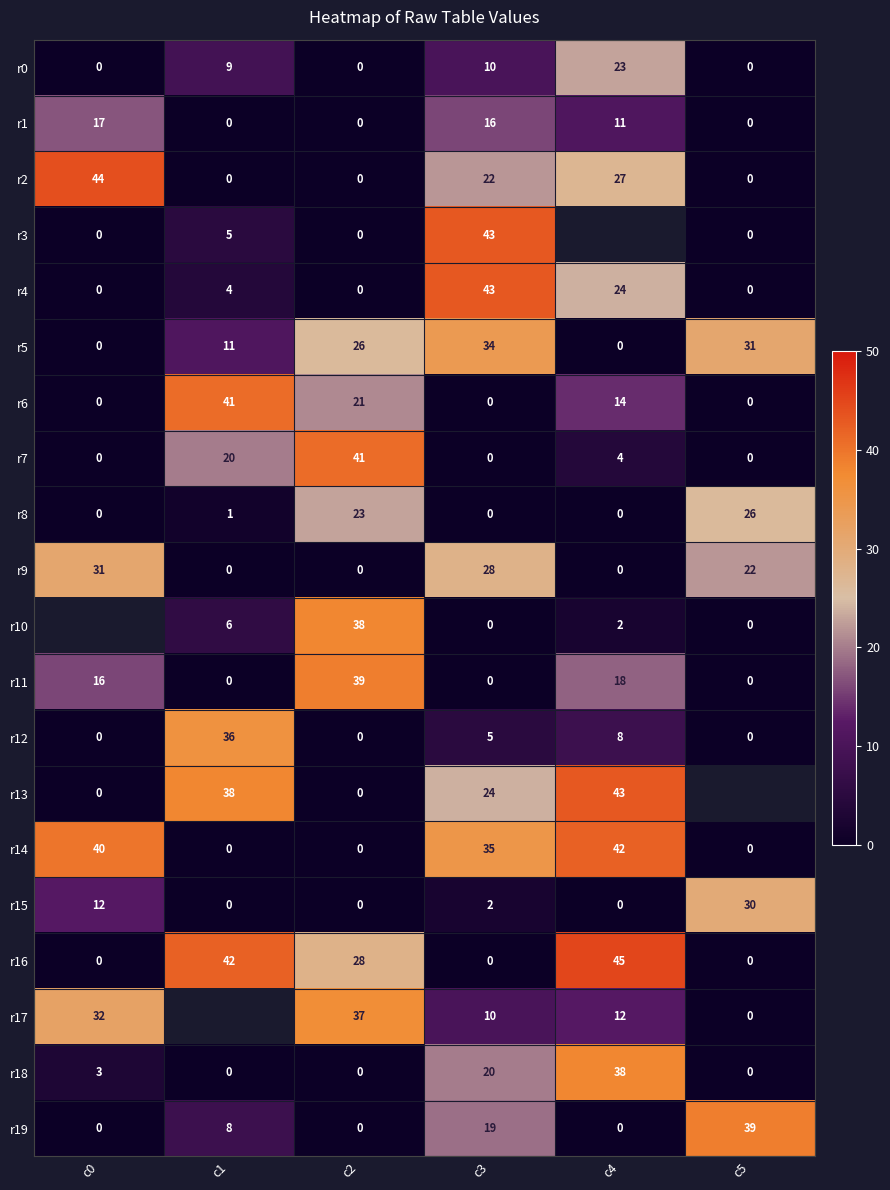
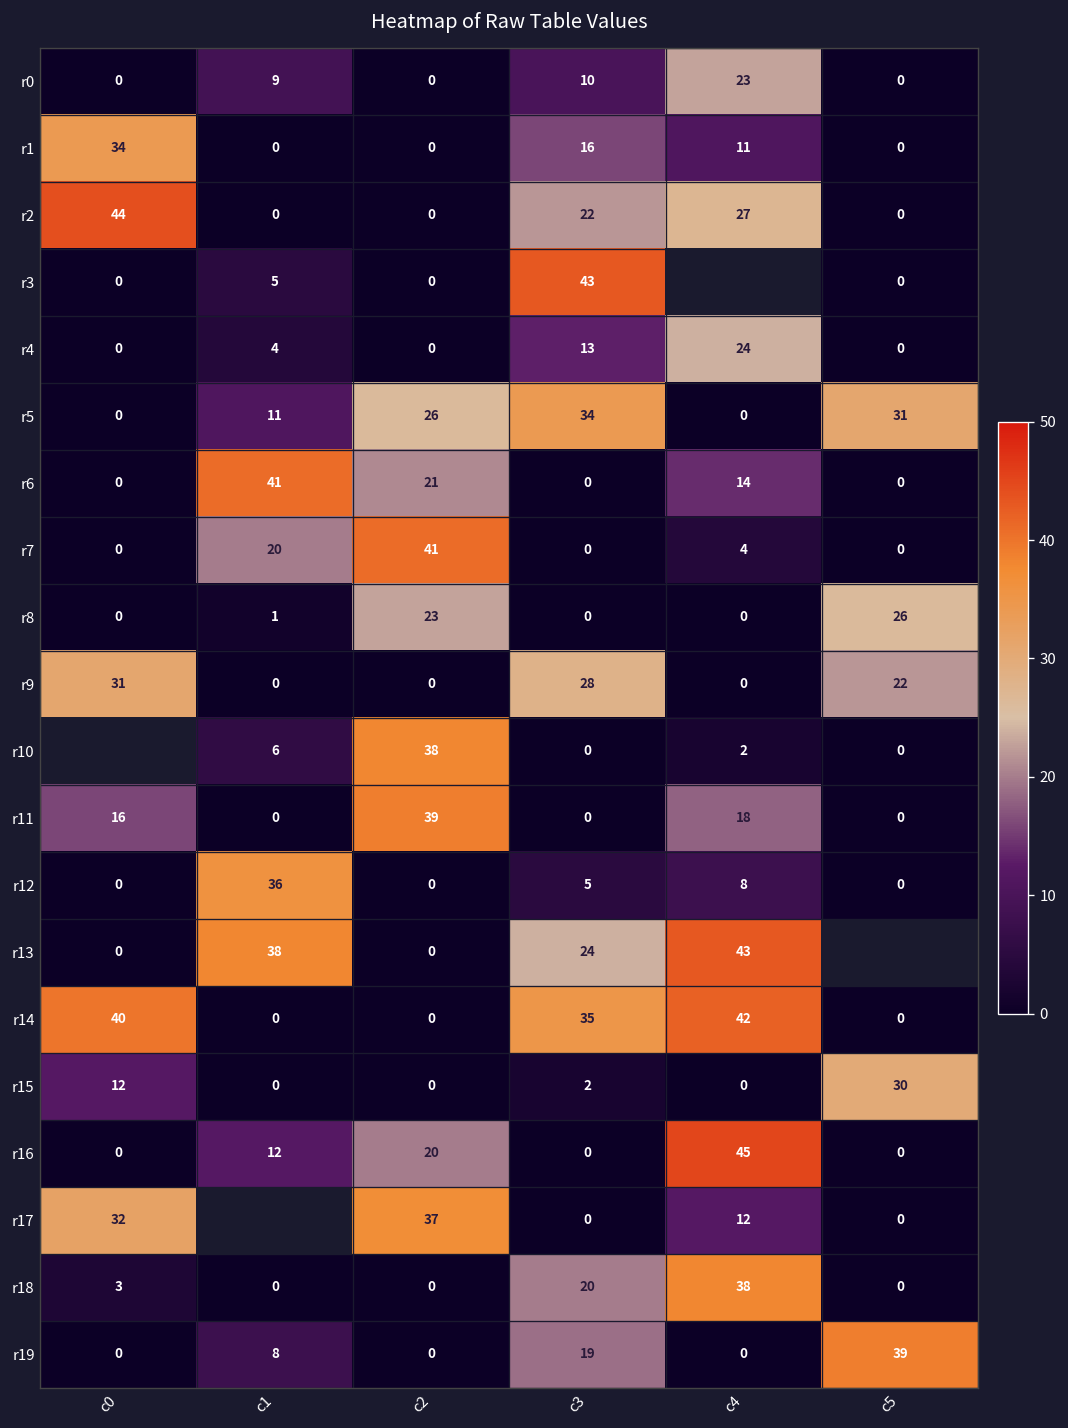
  {
    "r0": {
      "c0": 0,
      "c1": 9,
      "c2": 0,
      "c3": 10,
      "c4": 23,
      "c5": 0
    },
    "r1": {
-     "c0": 17,
+     "c0": 34,
      "c1": 0,
      "c2": 0,
      "c3": 16,
      "c4": 11,
      "c5": 0
    },
    "r2": {
      "c0": 44,
      "c1": 0,
      "c2": 0,
      "c3": 22,
      "c4": 27,
      "c5": 0
    },
    "r3": {
      "c0": 0,
      "c1": 5,
      "c2": 0,
      "c3": 43,
      "c5": 0
    },
    "r4": {
      "c0": 0,
      "c1": 4,
      "c2": 0,
-     "c3": 43,
+     "c3": 13,
      "c4": 24,
      "c5": 0
    },
    "r5": {
      "c0": 0,
      "c1": 11,
      "c2": 26,
      "c3": 34,
      "c4": 0,
      "c5": 31
    },
    "r6": {
      "c0": 0,
      "c1": 41,
      "c2": 21,
      "c3": 0,
      "c4": 14,
      "c5": 0
    },
    "r7": {
      "c0": 0,
      "c1": 20,
      "c2": 41,
      "c3": 0,
      "c4": 4,
      "c5": 0
    },
    "r8": {
      "c0": 0,
      "c1": 1,
      "c2": 23,
      "c3": 0,
      "c4": 0,
      "c5": 26
    },
    "r9": {
      "c0": 31,
      "c1": 0,
      "c2": 0,
      "c3": 28,
      "c4": 0,
      "c5": 22
    },
    "r10": {
      "c1": 6,
      "c2": 38,
      "c3": 0,
      "c4": 2,
      "c5": 0
    },
    "r11": {
      "c0": 16,
      "c1": 0,
      "c2": 39,
      "c3": 0,
      "c4": 18,
      "c5": 0
    },
    "r12": {
      "c0": 0,
      "c1": 36,
      "c2": 0,
      "c3": 5,
      "c4": 8,
      "c5": 0
    },
    "r13": {
      "c0": 0,
      "c1": 38,
      "c2": 0,
      "c3": 24,
      "c4": 43
    },
    "r14": {
      "c0": 40,
      "c1": 0,
      "c2": 0,
      "c3": 35,
      "c4": 42,
      "c5": 0
    },
    "r15": {
      "c0": 12,
      "c1": 0,
      "c2": 0,
      "c3": 2,
      "c4": 0,
      "c5": 30
    },
    "r16": {
      "c0": 0,
-     "c1": 42,
-     "c2": 28,
+     "c1": 12,
+     "c2": 20,
      "c3": 0,
      "c4": 45,
      "c5": 0
    },
    "r17": {
      "c0": 32,
      "c2": 37,
-     "c3": 10,
+     "c3": 0,
      "c4": 12,
      "c5": 0
    },
    "r18": {
      "c0": 3,
      "c1": 0,
      "c2": 0,
      "c3": 20,
      "c4": 38,
      "c5": 0
    },
    "r19": {
      "c0": 0,
      "c1": 8,
      "c2": 0,
      "c3": 19,
      "c4": 0,
      "c5": 39
    }
  }
